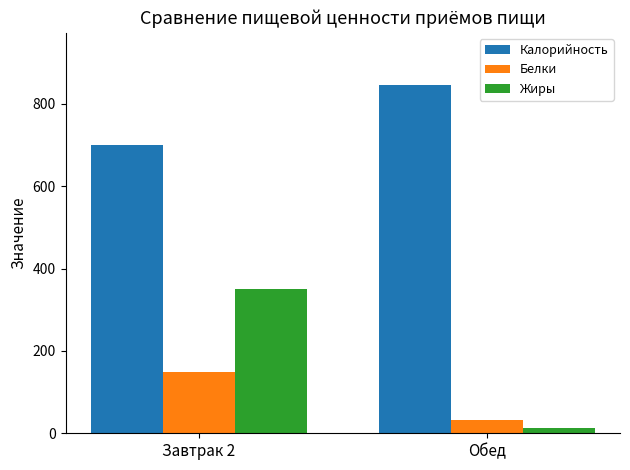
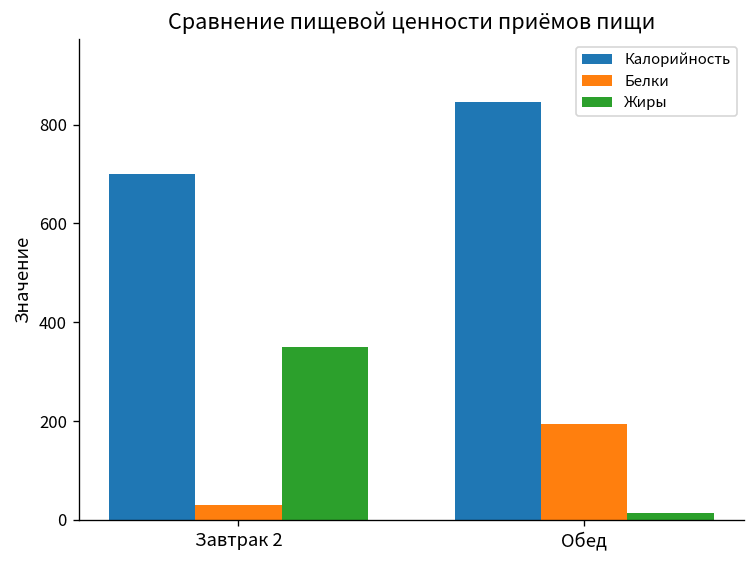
  {
    "Калорийность": {
      "Завтрак 2": 700,
      "Обед": 850
    },
    "Белки": {
-     "Завтрак 2": 150,
-     "Обед": 30
+     "Завтрак 2": 30,
+     "Обед": 190
    },
    "Жиры": {
      "Завтрак 2": 350,
      "Обед": 10
    }
  }
